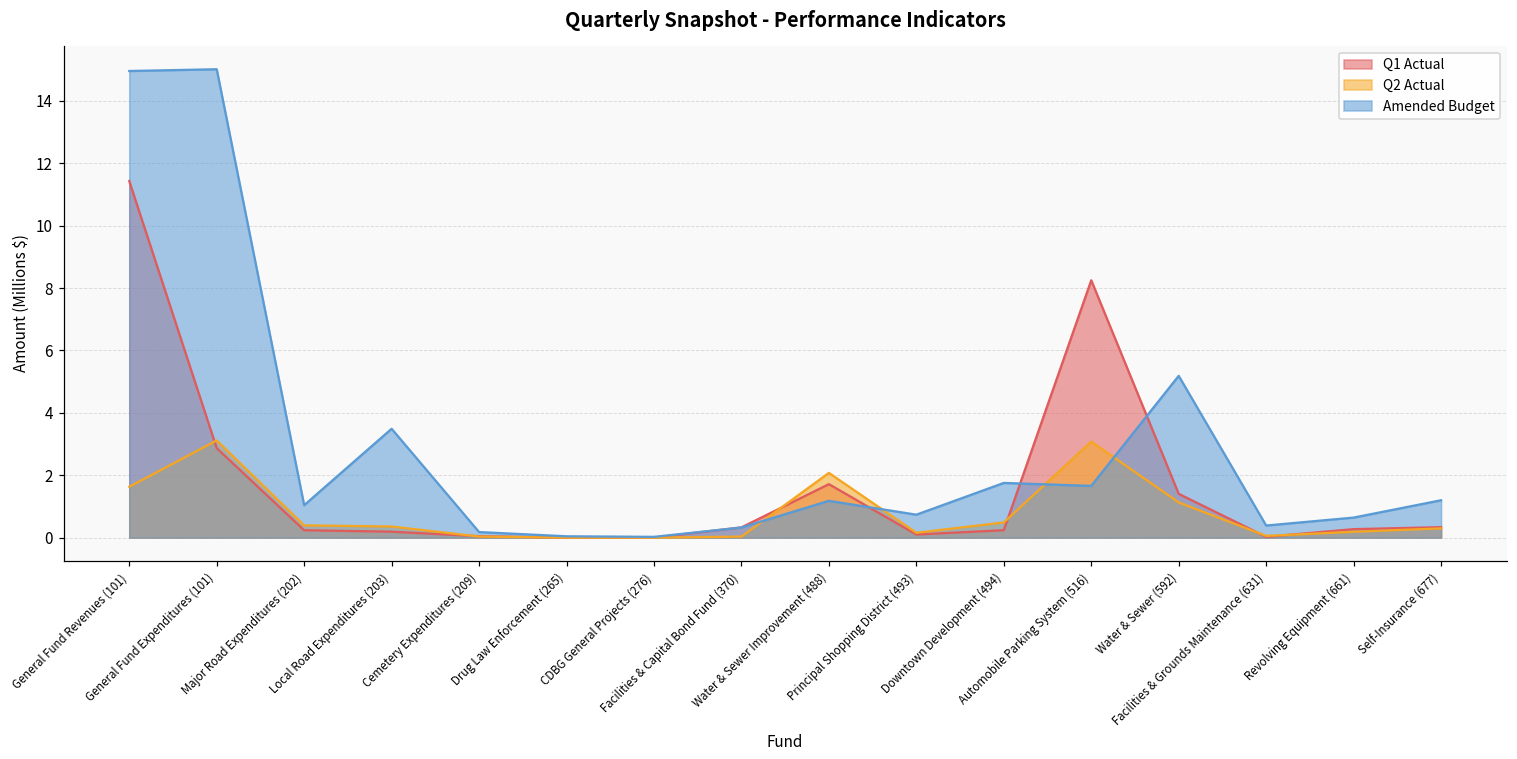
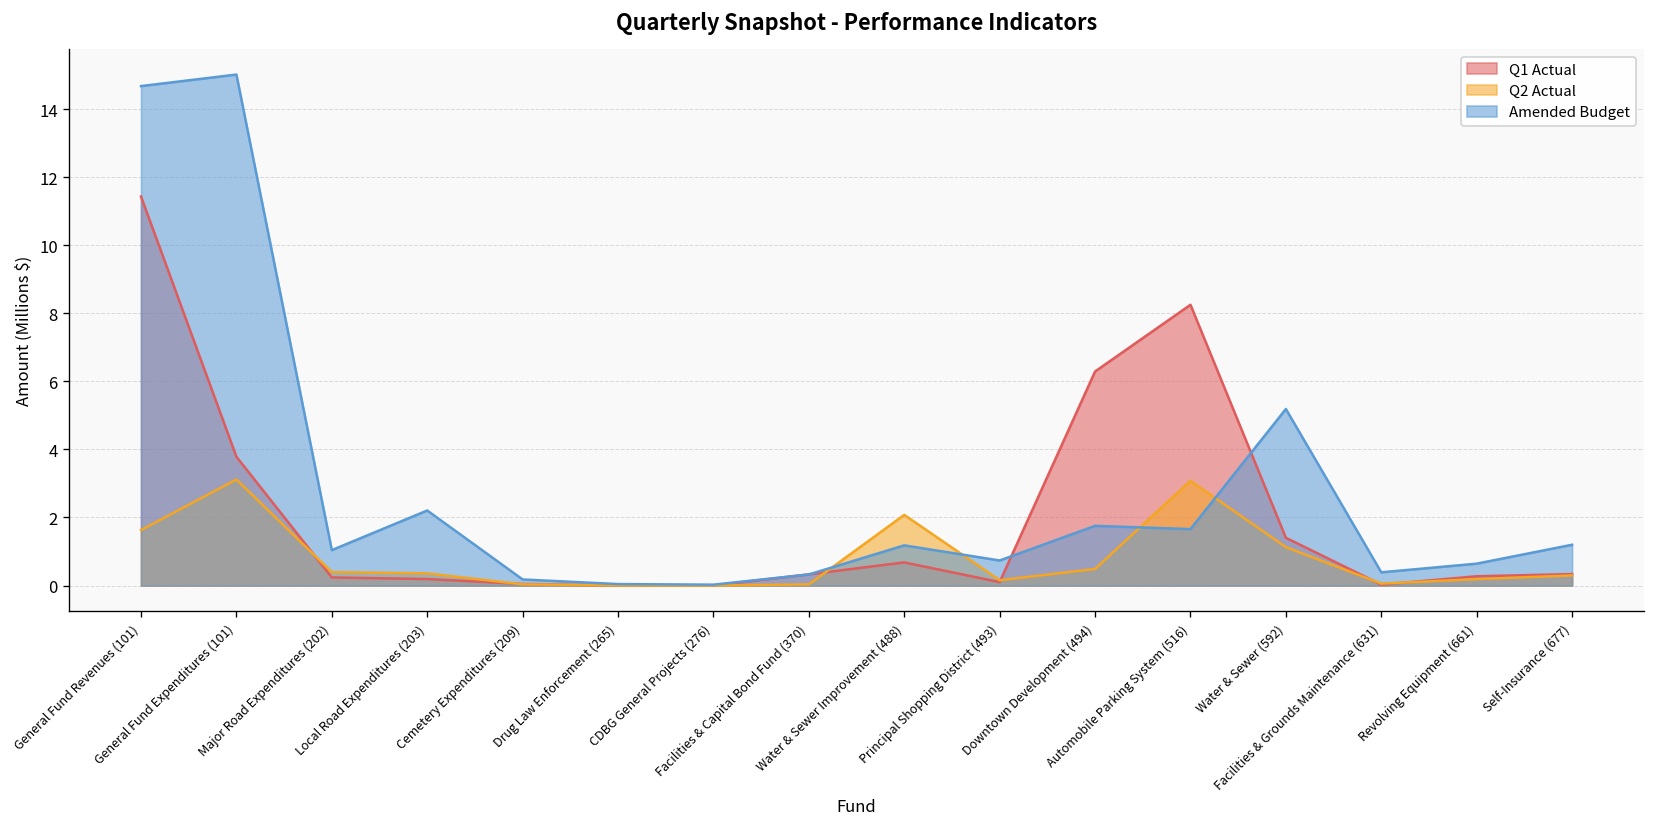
  {
    "Q1 Actual": {
      "General Fund Revenues (101)": 11.4,
-     "General Fund Expenditures (101)": 2.9,
+     "General Fund Expenditures (101)": 3.8,
      "Major Road Expenditures (202)": 0.2,
      "Local Road Expenditures (203)": 0.2,
-     "Water & Sewer Improvement (488)": 1.7,
-     "Downtown Development (494)": 0.2,
+     "Water & Sewer Improvement (488)": 0.7,
+     "Downtown Development (494)": 6.3,
      "Automobile Parking System (516)": 8.3,
      "Water & Sewer (592)": 1.4
    },
    "Q2 Actual": {
      "General Fund Revenues (101)": 1.6,
      "General Fund Expenditures (101)": 3.1,
      "Major Road Expenditures (202)": 0.4,
      "Local Road Expenditures (203)": 0.4,
      "Facilities & Capital Bond Fund (370)": 0.0,
      "Water & Sewer Improvement (488)": 2.1,
      "Downtown Development (494)": 0.5,
      "Automobile Parking System (516)": 3.1,
      "Water & Sewer (592)": 1.1
    },
    "Amended Budget": {
-     "General Fund Revenues (101)": 15.0,
+     "General Fund Revenues (101)": 14.7,
      "General Fund Expenditures (101)": 15.0,
      "Major Road Expenditures (202)": 1.0,
-     "Local Road Expenditures (203)": 3.5,
+     "Local Road Expenditures (203)": 2.2,
      "Cemetery Expenditures (209)": 0.2,
      "Water & Sewer Improvement (488)": 1.2,
      "Principal Shopping District (493)": 0.7,
      "Downtown Development (494)": 1.8,
      "Automobile Parking System (516)": 1.7,
      "Water & Sewer (592)": 5.2,
      "Facilities & Grounds Maintenance (631)": 0.4,
      "Revolving Equipment (661)": 0.6,
      "Self-Insurance (677)": 1.2
    }
  }
